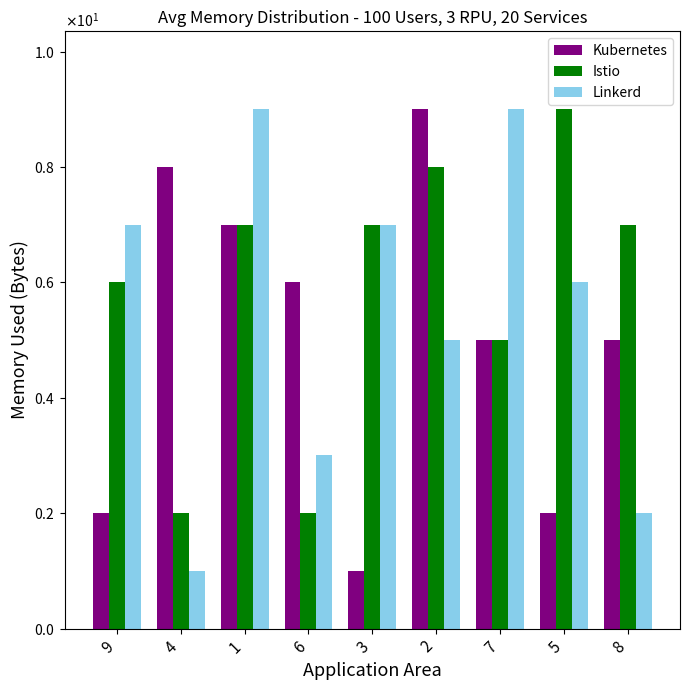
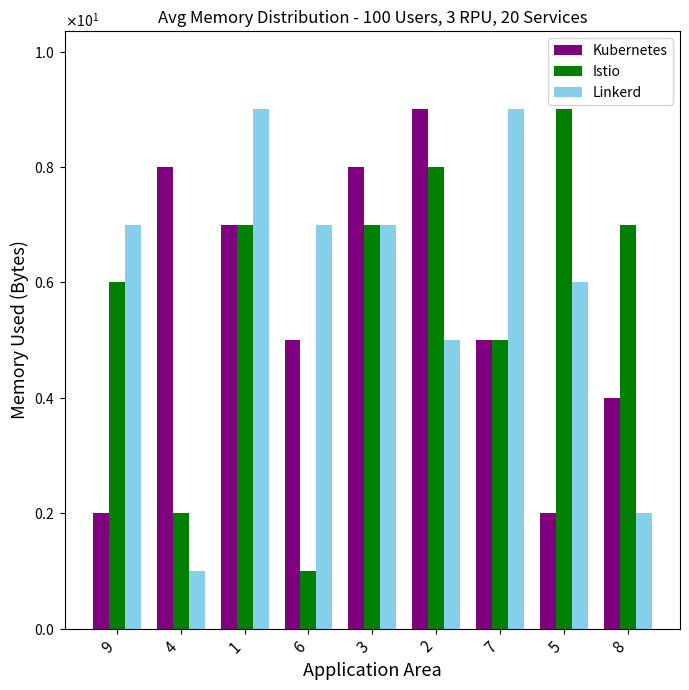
  {
    "Kubernetes": {
      "9": 2,
      "4": 8,
      "1": 7,
-     "6": 6,
-     "3": 1,
+     "6": 5,
+     "3": 8,
      "2": 9,
      "7": 5,
      "5": 2,
-     "8": 5
+     "8": 4
    },
    "Istio": {
      "9": 6,
      "4": 2,
      "1": 7,
-     "6": 2,
+     "6": 1,
      "3": 7,
      "2": 8,
      "7": 5,
      "5": 9,
      "8": 7
    },
    "Linkerd": {
      "9": 7,
      "4": 1,
      "1": 9,
-     "6": 3,
+     "6": 7,
      "3": 7,
      "2": 5,
      "7": 9,
      "5": 6,
      "8": 2
    }
  }
